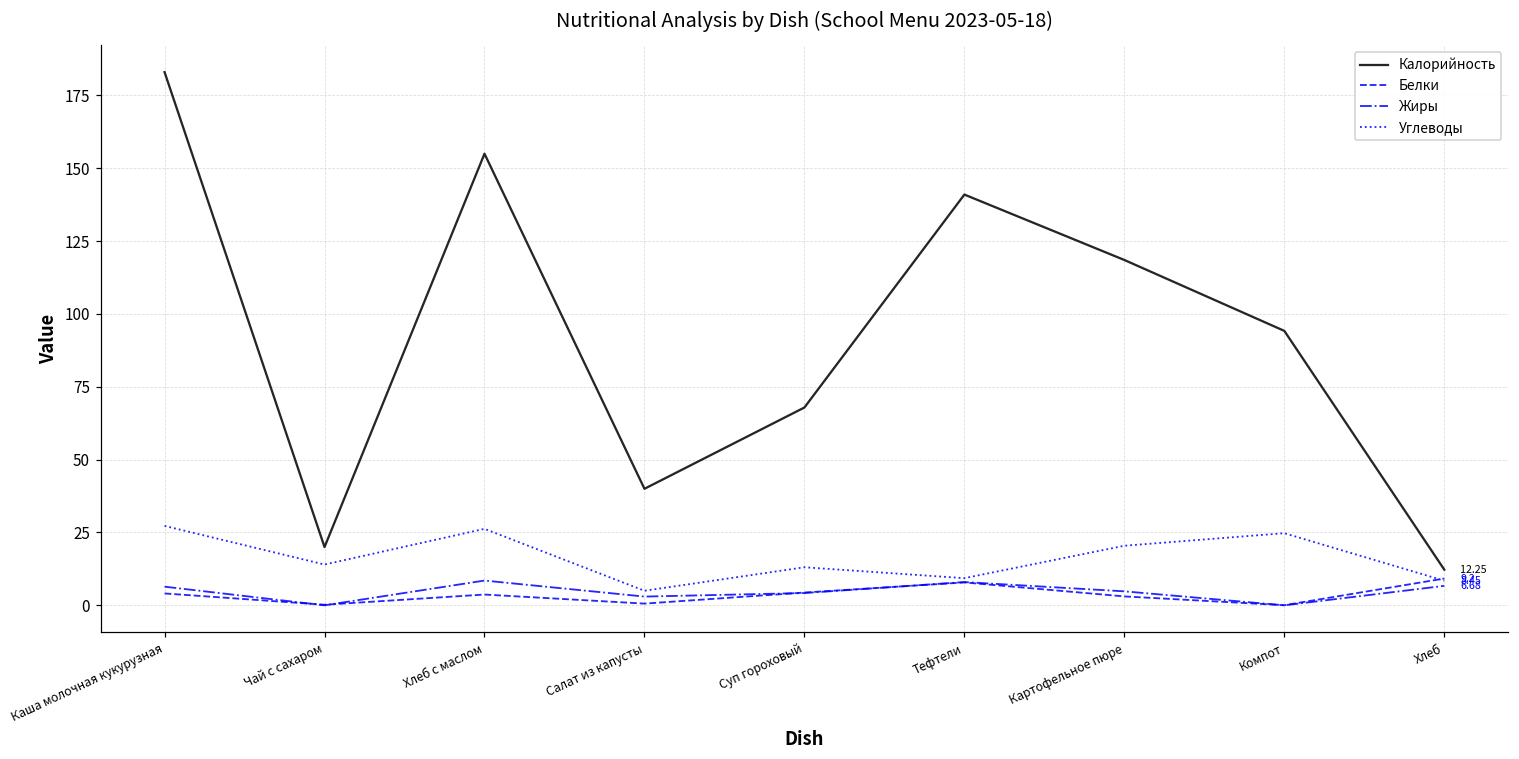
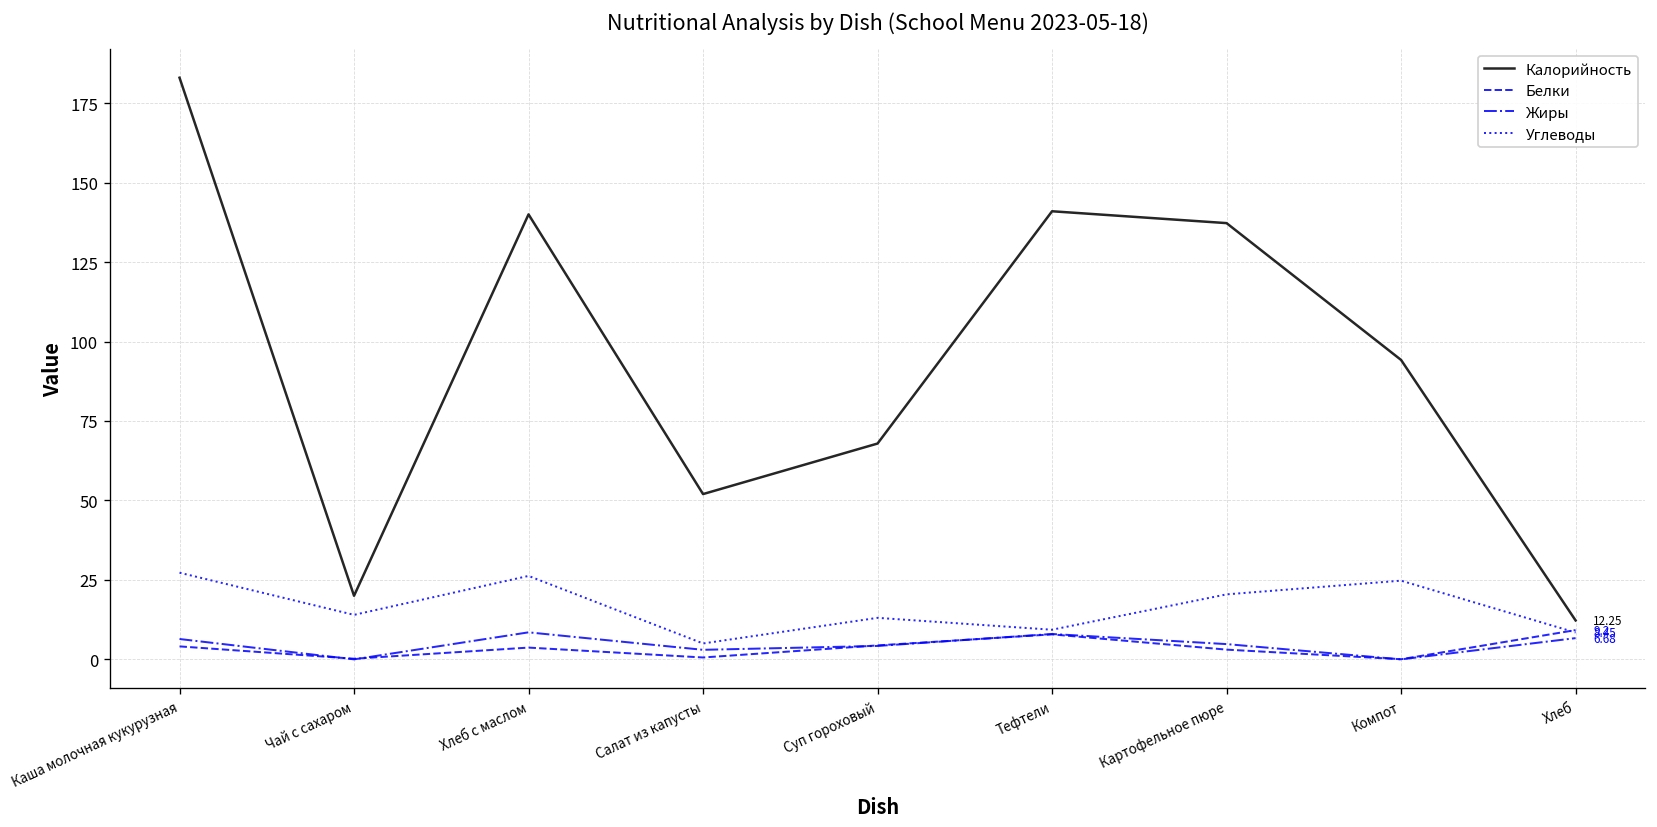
  {
    "Калорийность": {
      "Каша молочная кукурузная": 183,
      "Чай с сахаром": 20,
-     "Хлеб с маслом": 155,
-     "Салат из капусты": 40,
+     "Хлеб с маслом": 140,
+     "Салат из капусты": 52,
      "Суп гороховый": 68,
      "Тефтели": 141,
-     "Картофельное пюре": 119,
+     "Картофельное пюре": 137,
      "Компот": 94
    }
  }
